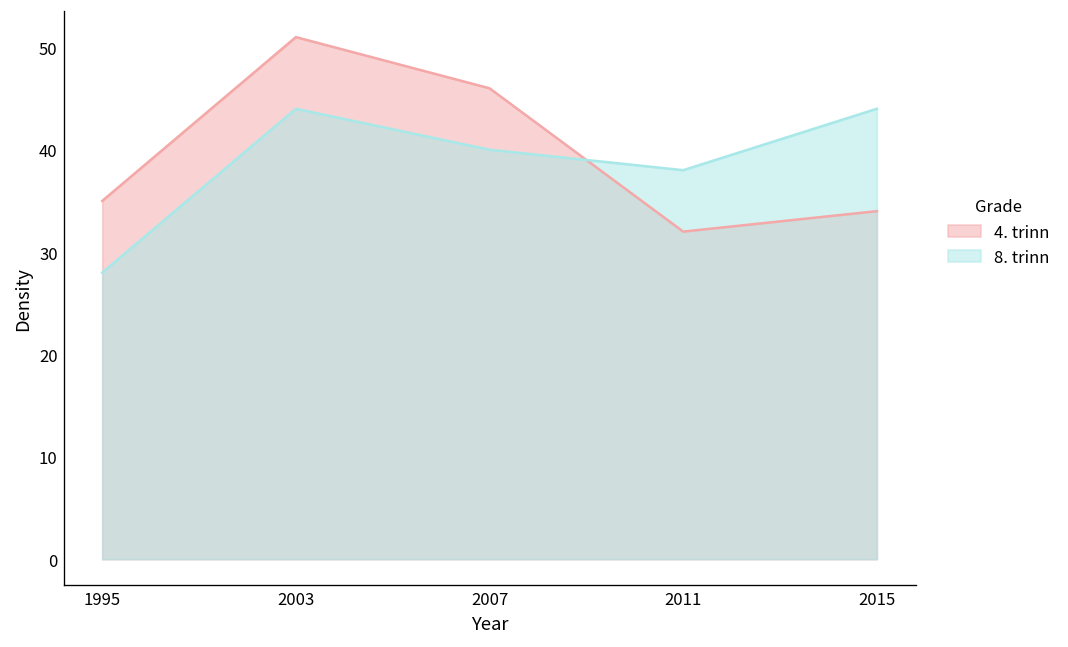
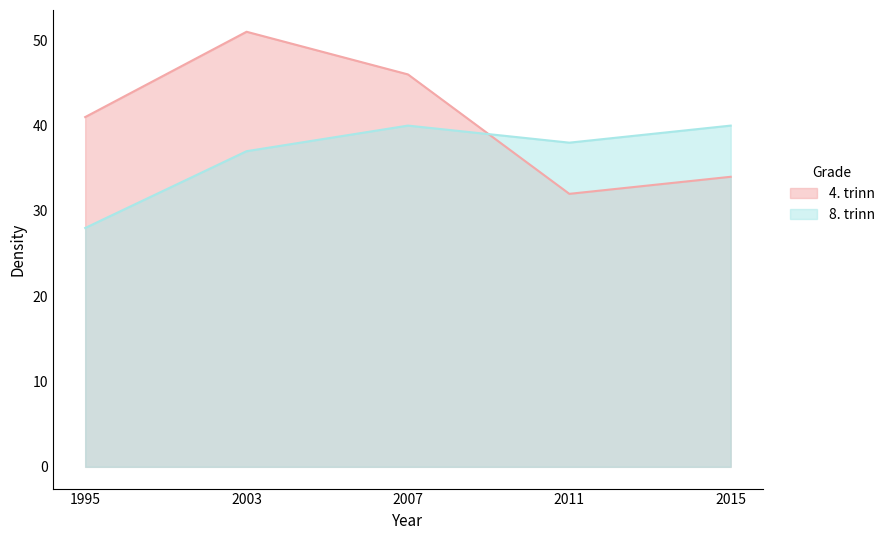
  {
    "4. trinn": {
-     "1995": 35,
+     "1995": 41,
      "2003": 51,
      "2007": 46,
      "2011": 32,
      "2015": 34
    },
    "8. trinn": {
      "1995": 28,
-     "2003": 44,
+     "2003": 37,
      "2007": 40,
      "2011": 38,
-     "2015": 44
+     "2015": 40
    }
  }
